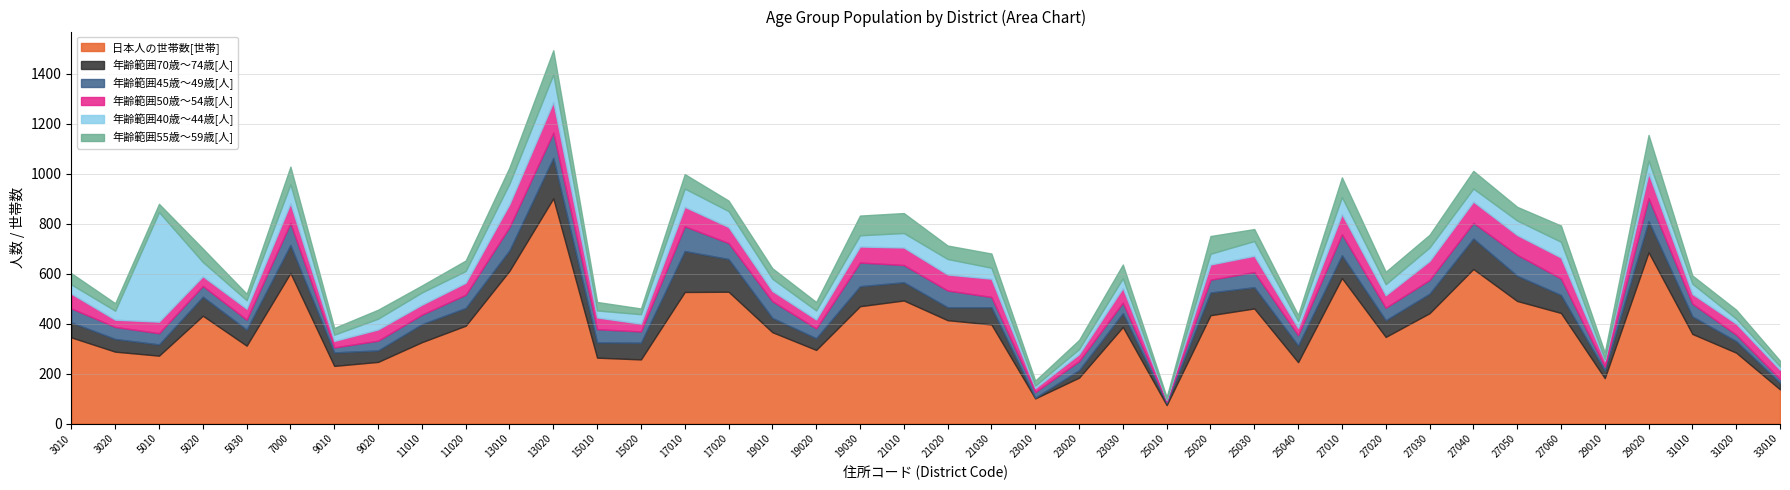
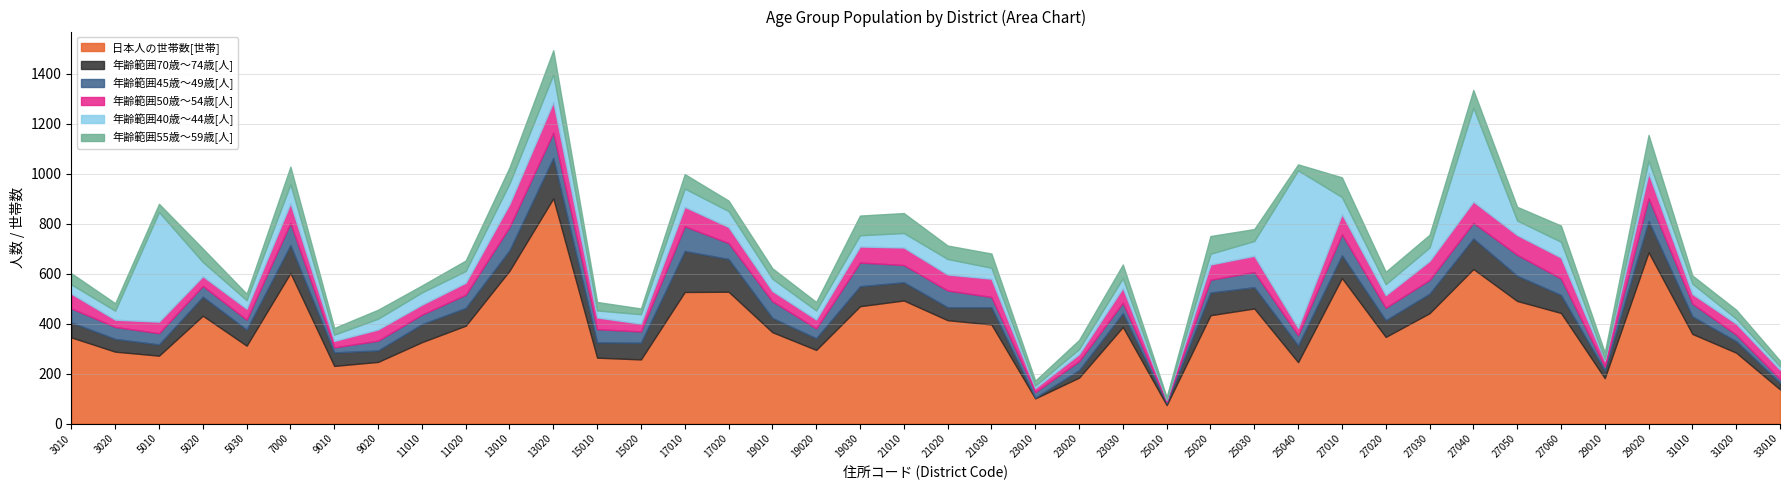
  {
    "年齢範囲40歳～44歳[人]": {
      "3010": 40,
      "3020": 40,
      "5010": 440,
      "5020": 60,
      "5030": 30,
      "7000": 80,
      "9010": 30,
      "9020": 40,
      "11010": 50,
      "11020": 50,
      "13010": 80,
      "13020": 110,
      "15010": 30,
      "15020": 40,
      "17010": 70,
      "17020": 60,
      "19010": 50,
      "19020": 40,
      "19030": 50,
      "21010": 60,
      "21020": 60,
      "21030": 40,
      "23020": 20,
      "23030": 40,
      "25020": 40,
      "25030": 60,
-     "25040": 30,
+     "25040": 630,
      "27010": 70,
      "27020": 40,
      "27030": 50,
-     "27040": 50,
+     "27040": 380,
      "27050": 60,
      "27060": 60,
      "29020": 50,
      "31010": 40,
      "31020": 20,
      "33010": 10
    }
  }
